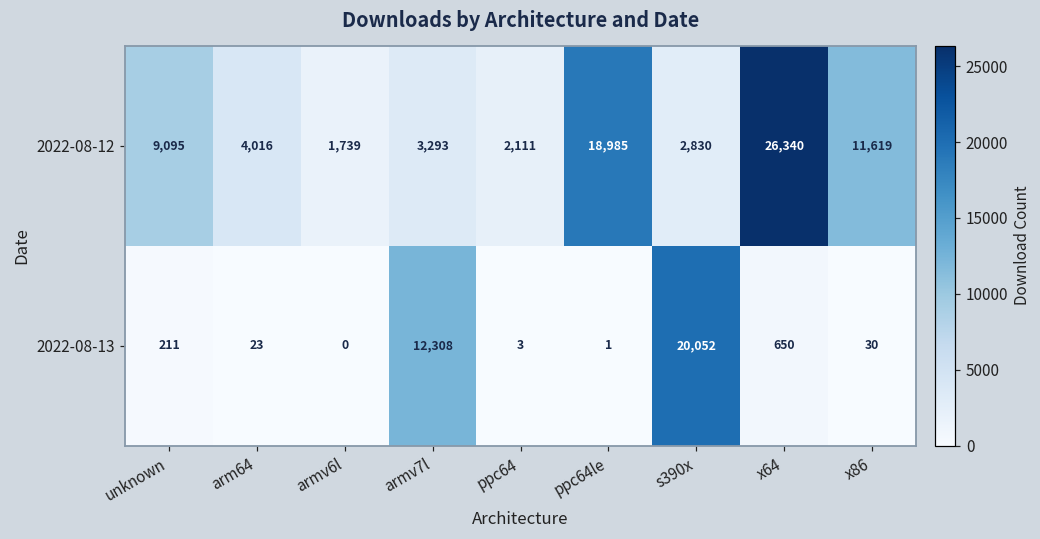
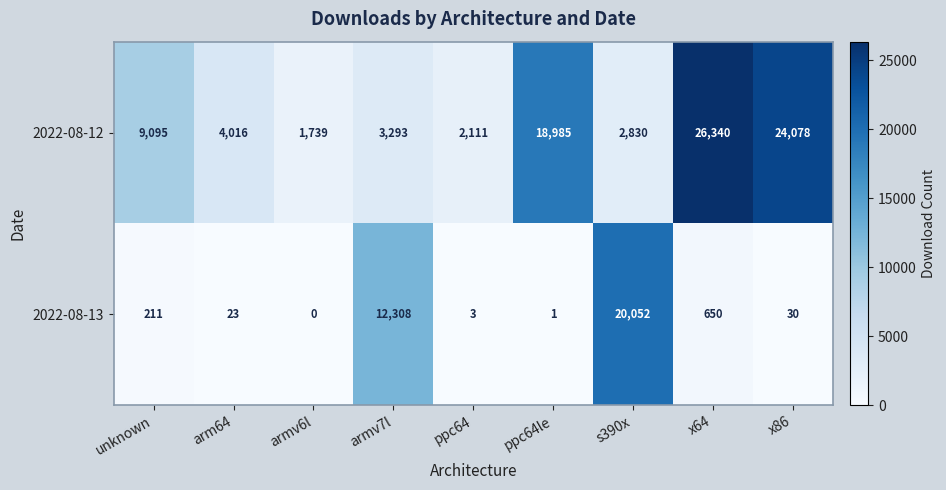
  {
    "2022-08-12": {
      "unknown": "9,095",
      "arm64": "4,016",
      "armv6l": "1,739",
      "armv7l": "3,293",
      "ppc64": "2,111",
      "ppc64le": "18,985",
      "s390x": "2,830",
      "x64": "26,340",
-     "x86": "11,619"
+     "x86": "24,078"
    },
    "2022-08-13": {
      "unknown": "211",
      "arm64": "23",
      "armv6l": "0",
      "armv7l": "12,308",
      "ppc64": "3",
      "ppc64le": "1",
      "s390x": "20,052",
      "x64": "650",
      "x86": "30"
    }
  }
